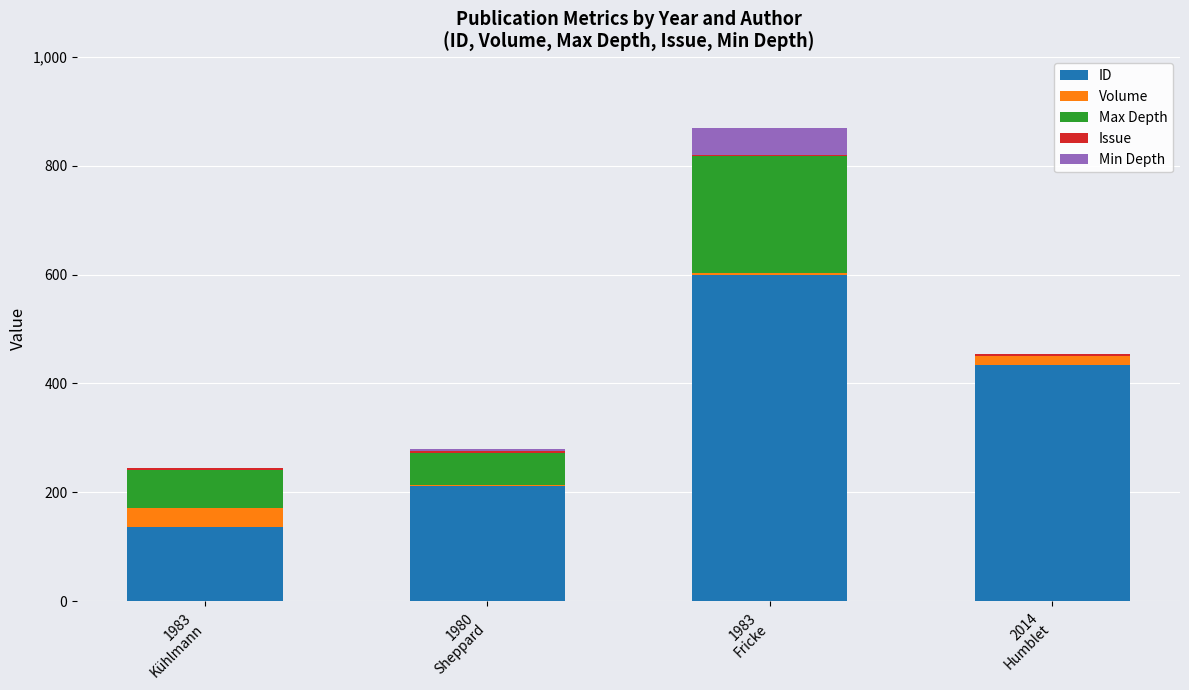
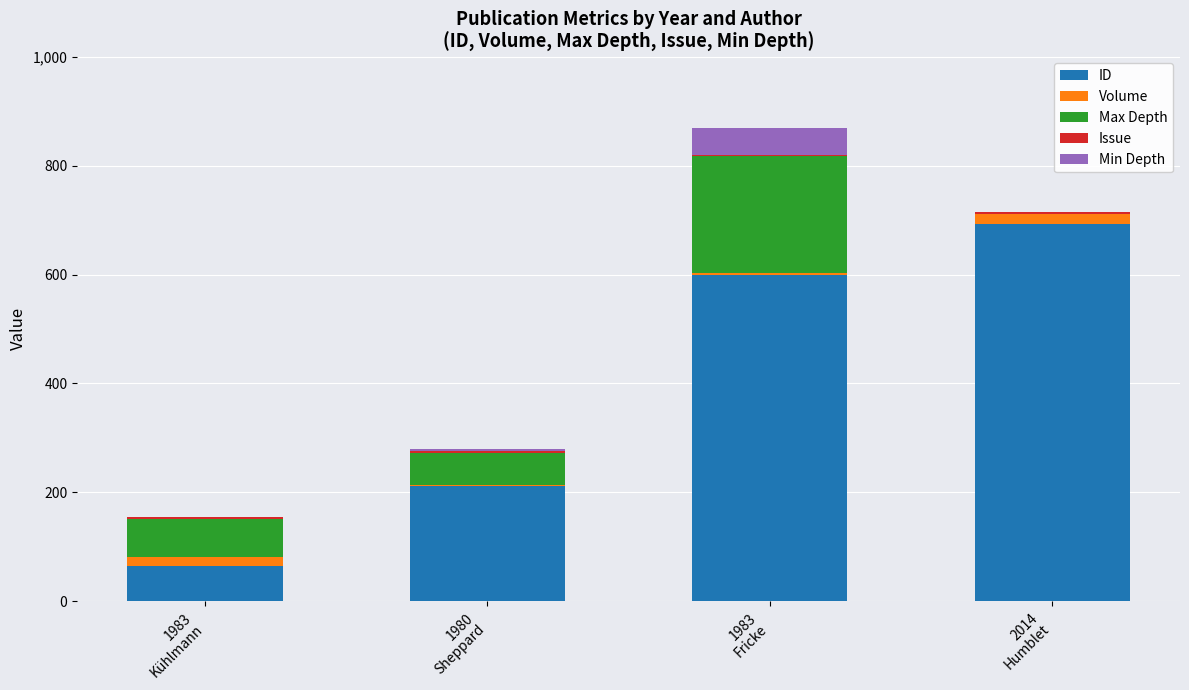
  {
    "ID": {
-     "1983 Kühlmann": 140,
+     "1983 Kühlmann": 70,
      "1980 Sheppard": 210,
      "1983 Fricke": 600,
-     "2014 Humblet": 430
+     "2014 Humblet": 690
    },
    "Volume": {
-     "1983 Kühlmann": 40,
+     "1983 Kühlmann": 20,
      "2014 Humblet": 20
    },
    "Max Depth": {
      "1983 Kühlmann": 70,
      "1980 Sheppard": 60,
      "1983 Fricke": 220,
      "2014 Humblet": 0
    },
    "Min Depth": {
      "1983 Kühlmann": 0,
      "1983 Fricke": 50,
      "2014 Humblet": 0
    }
  }
